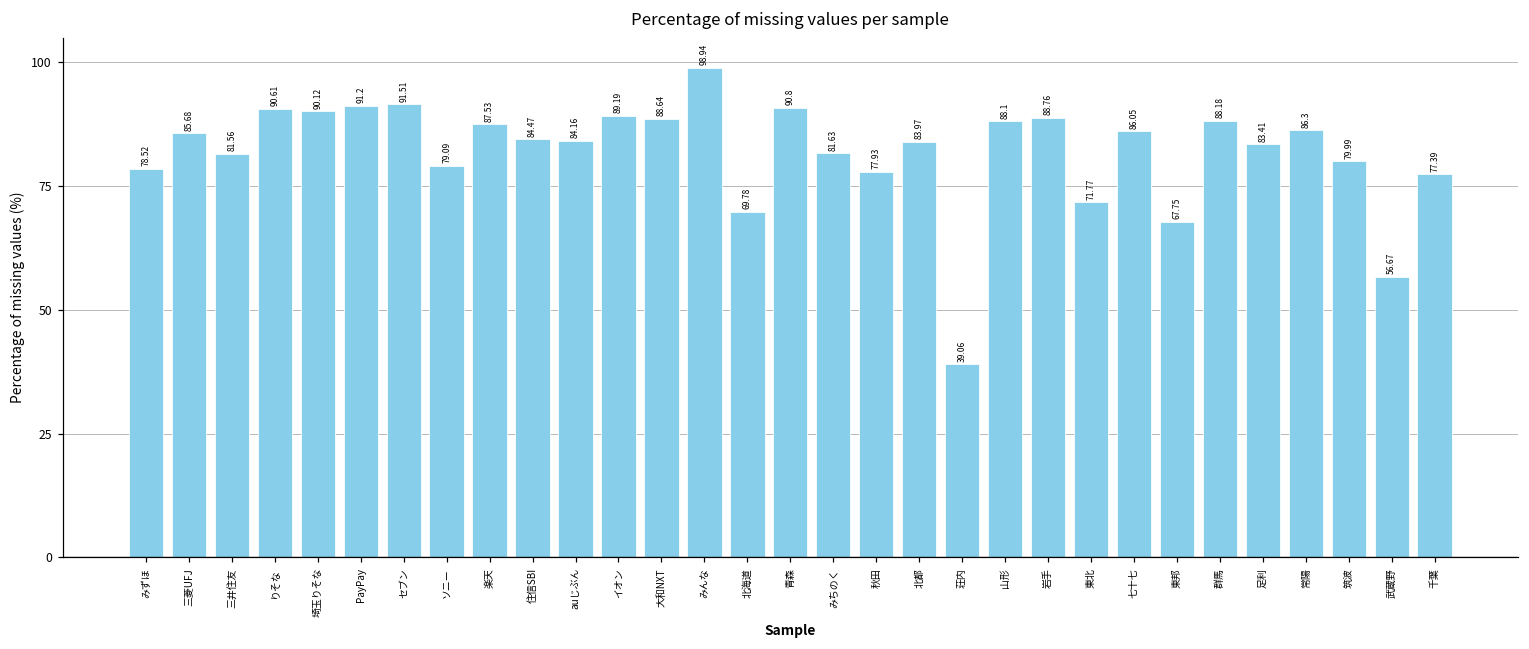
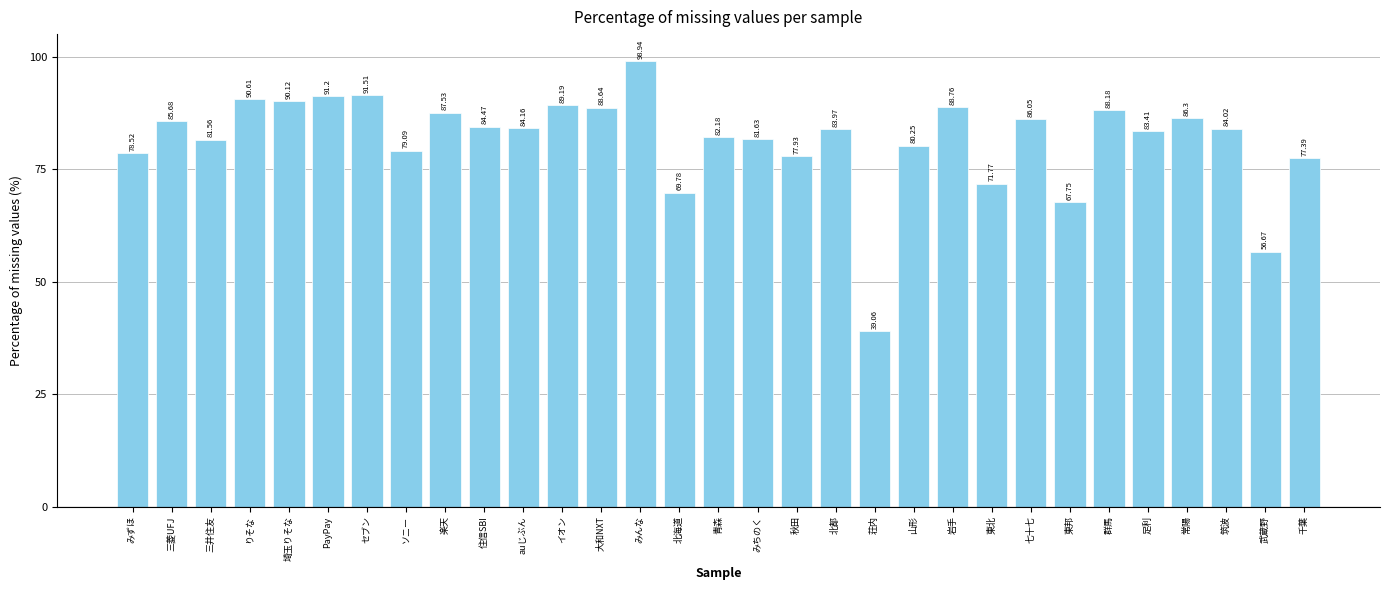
  {
    "みずほ": 78.52,
    "三菱UFJ": 85.68,
    "三井住友": 81.56,
    "りそな": 90.61,
    "埼玉りそな": 90.12,
    "PayPay": 91.2,
    "セブン": 91.51,
    "ソニー": 79.09,
    "楽天": 87.53,
    "住信SBI": 84.47,
    "auじぶん": 84.16,
    "イオン": 89.19,
    "大和NXT": 88.64,
    "みんな": 98.94,
    "北海道": 69.78,
-   "青森": 90.8,
+   "青森": 82.18,
    "みちのく": 81.63,
    "秋田": 77.93,
    "北都": 83.97,
    "荘内": 39.06,
-   "山形": 88.1,
+   "山形": 80.25,
    "岩手": 88.76,
    "東北": 71.77,
    "七十七": 86.05,
    "東邦": 67.75,
    "群馬": 88.18,
    "足利": 83.41,
    "常陽": 86.3,
-   "筑波": 79.99,
+   "筑波": 84.02,
    "武蔵野": 56.67,
    "千葉": 77.39
  }
